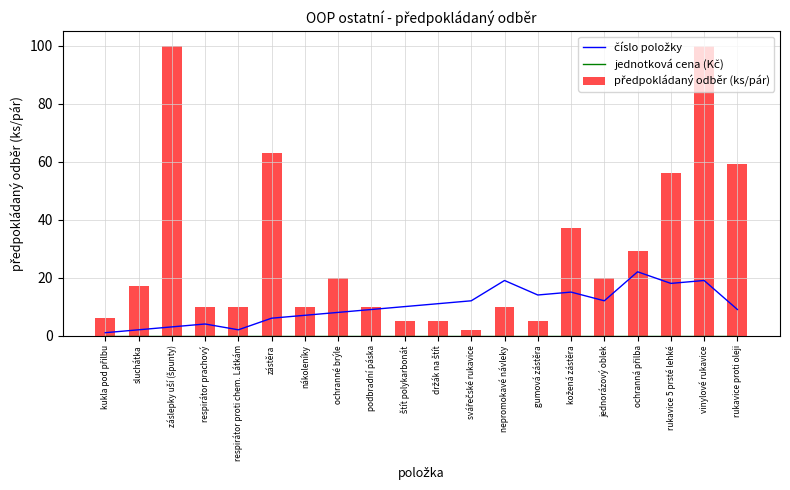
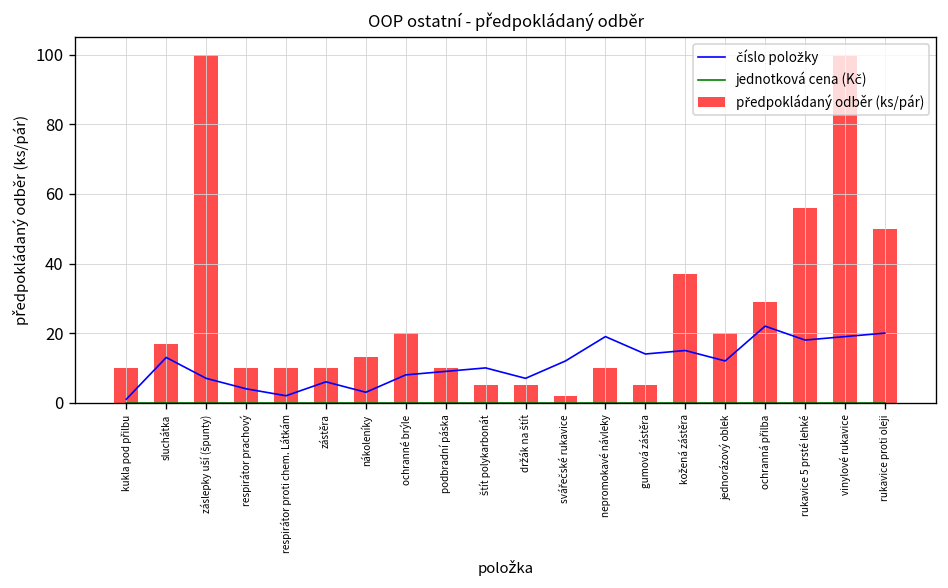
  {
    "předpokládaný odběr (ks/pár)": {
-     "kukla pod přilbu": 6,
+     "kukla pod přilbu": 10,
      "sluchátka": 17,
      "záslepky uší (špunty)": 100,
      "respirátor prachový": 10,
      "respirátor proti chem. Látkám": 10,
-     "zástěra": 63,
-     "nákoleníky": 10,
+     "zástěra": 10,
+     "nákoleníky": 13,
      "ochranné brýle": 20,
      "podbradní páska": 10,
      "štít polykarbonát": 5,
      "držák na štít": 5,
      "svářečské rukavice": 2,
      "nepromokavé návleky": 10,
      "gumová zástěra": 5,
      "kožená zástěra": 37,
      "jednorázový oblek": 20,
      "ochranná přilba": 29,
      "rukavice 5 prsté lehké": 56,
-     "rukavice proti oleji": 59
+     "rukavice proti oleji": 50
    },
    "číslo položky": {
      "kukla pod přilbu": 1,
-     "sluchátka": 2,
-     "záslepky uší (špunty)": 3,
+     "sluchátka": 13,
+     "záslepky uší (špunty)": 7,
      "respirátor prachový": 4,
      "respirátor proti chem. Látkám": 2,
      "zástěra": 6,
-     "nákoleníky": 7,
+     "nákoleníky": 3,
      "ochranné brýle": 8,
      "podbradní páska": 9,
      "štít polykarbonát": 10,
-     "držák na štít": 11,
+     "držák na štít": 7,
      "svářečské rukavice": 12,
      "nepromokavé návleky": 19,
      "gumová zástěra": 14,
      "kožená zástěra": 15,
      "jednorázový oblek": 12,
      "ochranná přilba": 22,
      "rukavice 5 prsté lehké": 18,
      "vinylové rukavice": 19,
-     "rukavice proti oleji": 9
+     "rukavice proti oleji": 20
    },
    "jednotková cena (Kč)": {
      "kukla pod přilbu": 0,
      "sluchátka": 0,
      "záslepky uší (špunty)": 0,
      "respirátor prachový": 0,
      "respirátor proti chem. Látkám": 0,
      "zástěra": 0,
      "nákoleníky": 0,
      "ochranné brýle": 0,
      "podbradní páska": 0,
      "štít polykarbonát": 0,
      "držák na štít": 0,
      "svářečské rukavice": 0,
      "nepromokavé návleky": 0,
      "gumová zástěra": 0,
      "kožená zástěra": 0,
      "jednorázový oblek": 0,
      "ochranná přilba": 0,
      "rukavice 5 prsté lehké": 0,
      "vinylové rukavice": 0,
      "rukavice proti oleji": 0
    }
  }
